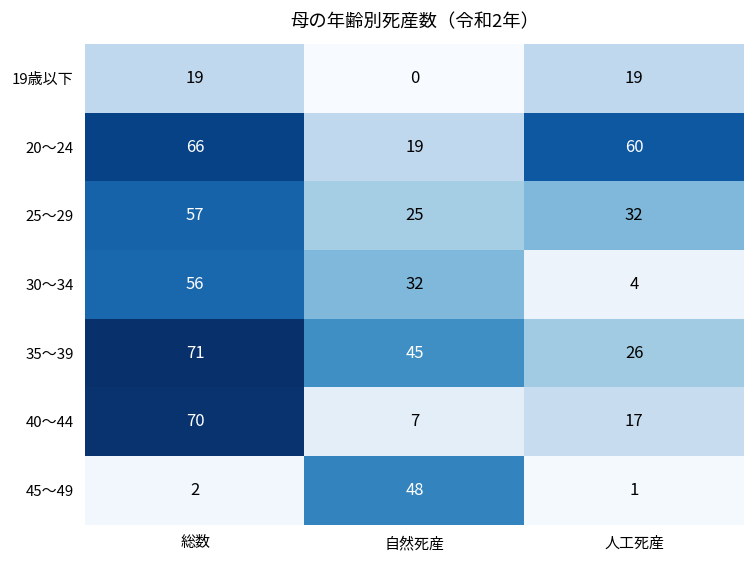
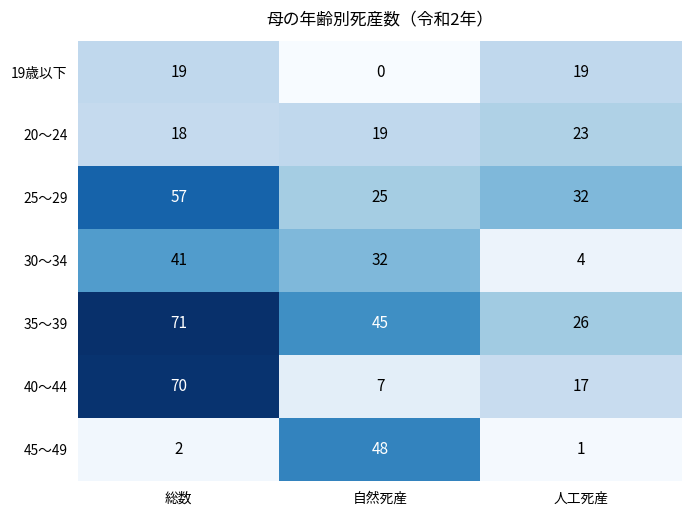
  {
    "19歳以下": {
      "総数": 19,
      "自然死産": 0,
      "人工死産": 19
    },
    "20～24": {
-     "総数": 66,
+     "総数": 18,
      "自然死産": 19,
-     "人工死産": 60
+     "人工死産": 23
    },
    "25～29": {
      "総数": 57,
      "自然死産": 25,
      "人工死産": 32
    },
    "30～34": {
-     "総数": 56,
+     "総数": 41,
      "自然死産": 32,
      "人工死産": 4
    },
    "35～39": {
      "総数": 71,
      "自然死産": 45,
      "人工死産": 26
    },
    "40～44": {
      "総数": 70,
      "自然死産": 7,
      "人工死産": 17
    },
    "45～49": {
      "総数": 2,
      "自然死産": 48,
      "人工死産": 1
    }
  }
